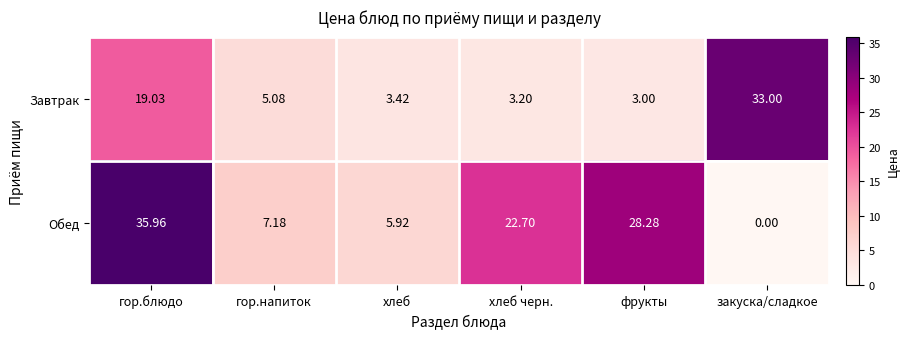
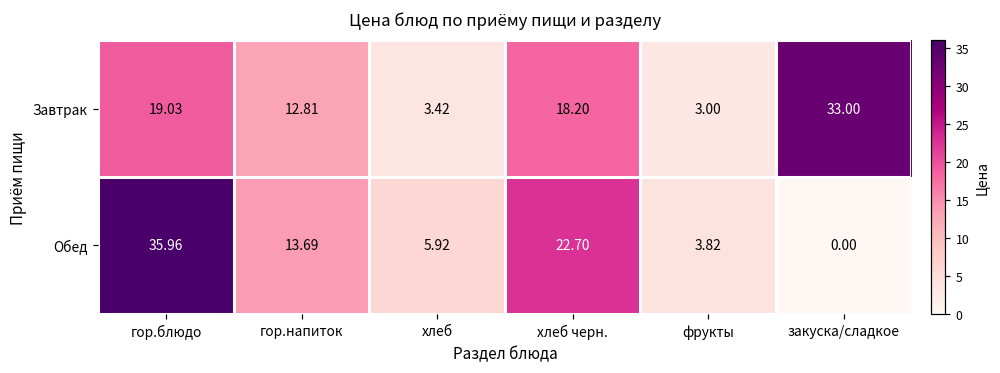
  {
    "Завтрак": {
      "гор.блюдо": 19.03,
-     "гор.напиток": 5.08,
+     "гор.напиток": 12.81,
      "хлеб": 3.42,
-     "хлеб черн.": 3.20,
+     "хлеб черн.": 18.20,
      "фрукты": 3.00,
      "закуска/сладкое": 33.00
    },
    "Обед": {
      "гор.блюдо": 35.96,
-     "гор.напиток": 7.18,
+     "гор.напиток": 13.69,
      "хлеб": 5.92,
      "хлеб черн.": 22.70,
-     "фрукты": 28.28,
+     "фрукты": 3.82,
      "закуска/сладкое": 0.00
    }
  }
